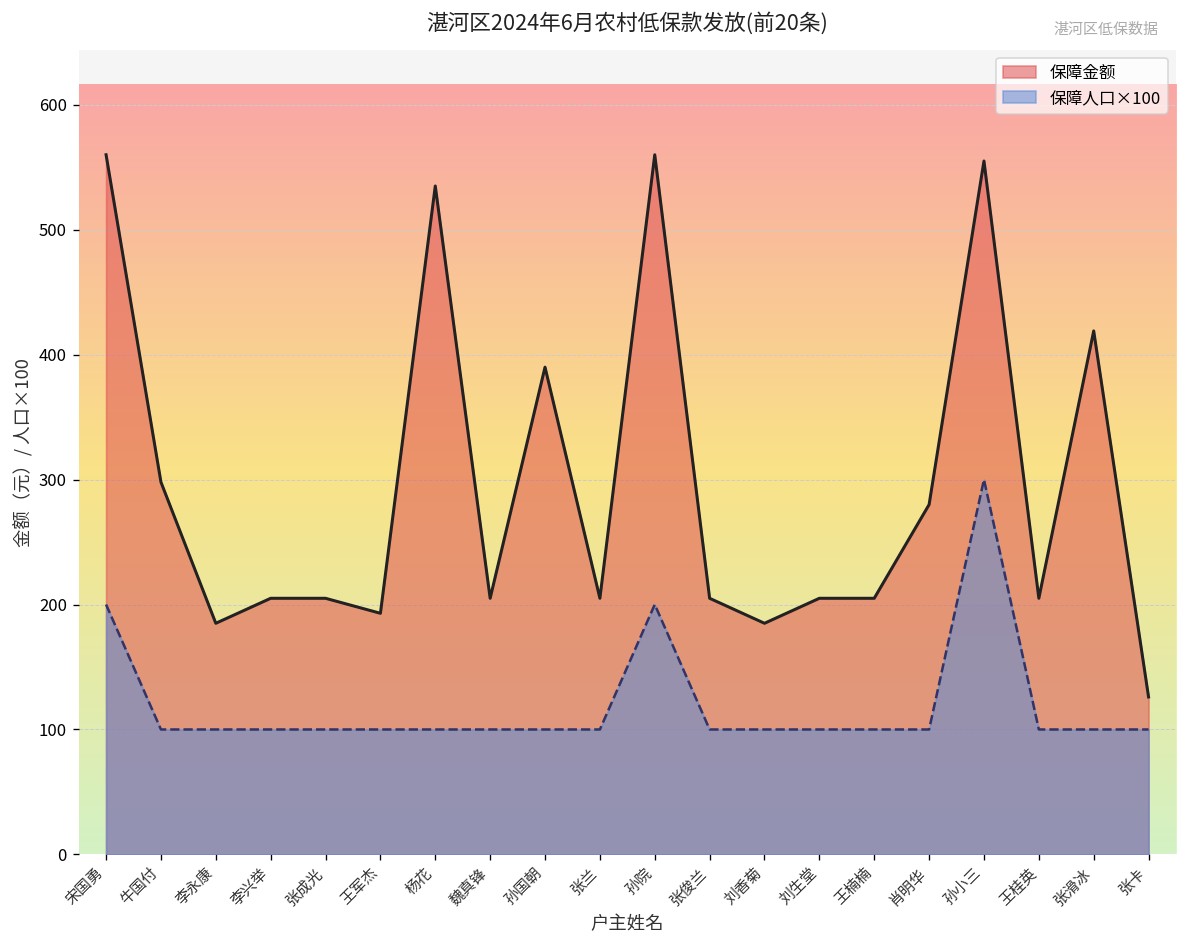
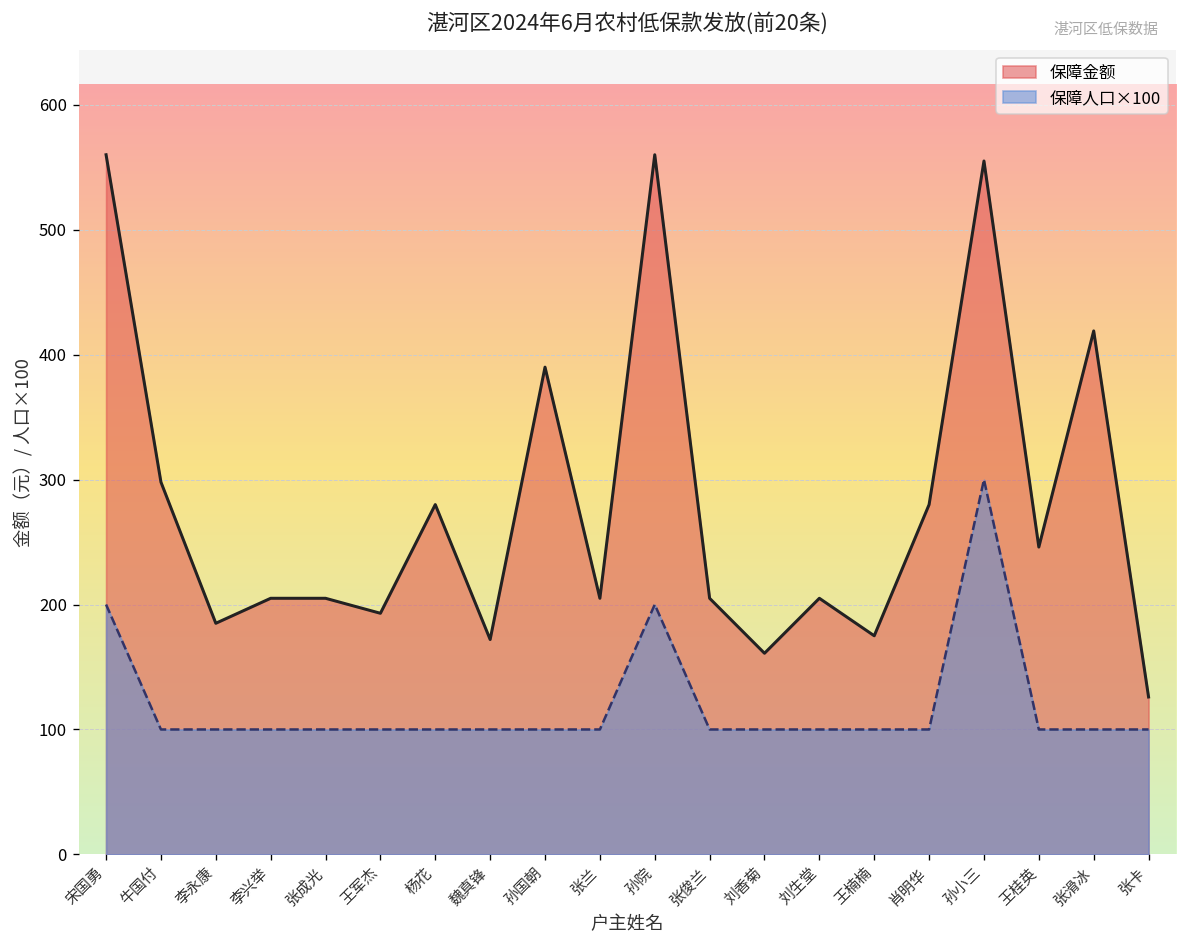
  {
    "保障金额": {
      "宋国勇": 560,
      "牛国付": 298,
      "李永康": 185,
      "李兴举": 205,
      "张成光": 205,
      "王军杰": 193,
-     "杨花": 535,
-     "魏真锋": 205,
+     "杨花": 280,
+     "魏真锋": 172,
      "孙国朝": 390,
      "张兰": 205,
      "孙院": 560,
      "张俊兰": 205,
-     "刘香菊": 185,
+     "刘香菊": 161,
      "刘生堂": 205,
-     "王楠楠": 205,
+     "王楠楠": 175,
      "肖明华": 280,
      "孙小三": 555,
-     "王桂英": 205,
+     "王桂英": 246,
      "张滑冰": 419,
      "张卡": 126
    },
    "保障人口×100": {
      "宋国勇": 200,
      "牛国付": 100,
      "李永康": 100,
      "李兴举": 100,
      "张成光": 100,
      "王军杰": 100,
      "杨花": 100,
      "魏真锋": 100,
      "孙国朝": 100,
      "张兰": 100,
      "孙院": 200,
      "张俊兰": 100,
      "刘香菊": 100,
      "刘生堂": 100,
      "王楠楠": 100,
      "肖明华": 100,
      "孙小三": 300,
      "王桂英": 100,
      "张滑冰": 100,
      "张卡": 100
    }
  }
